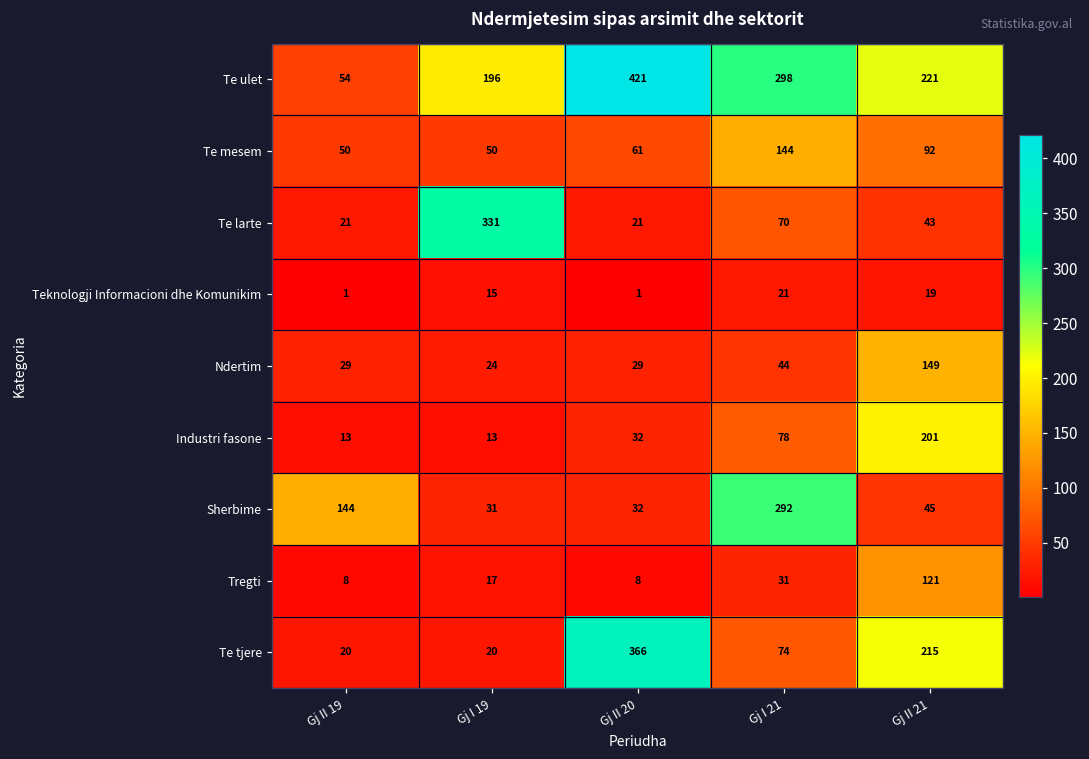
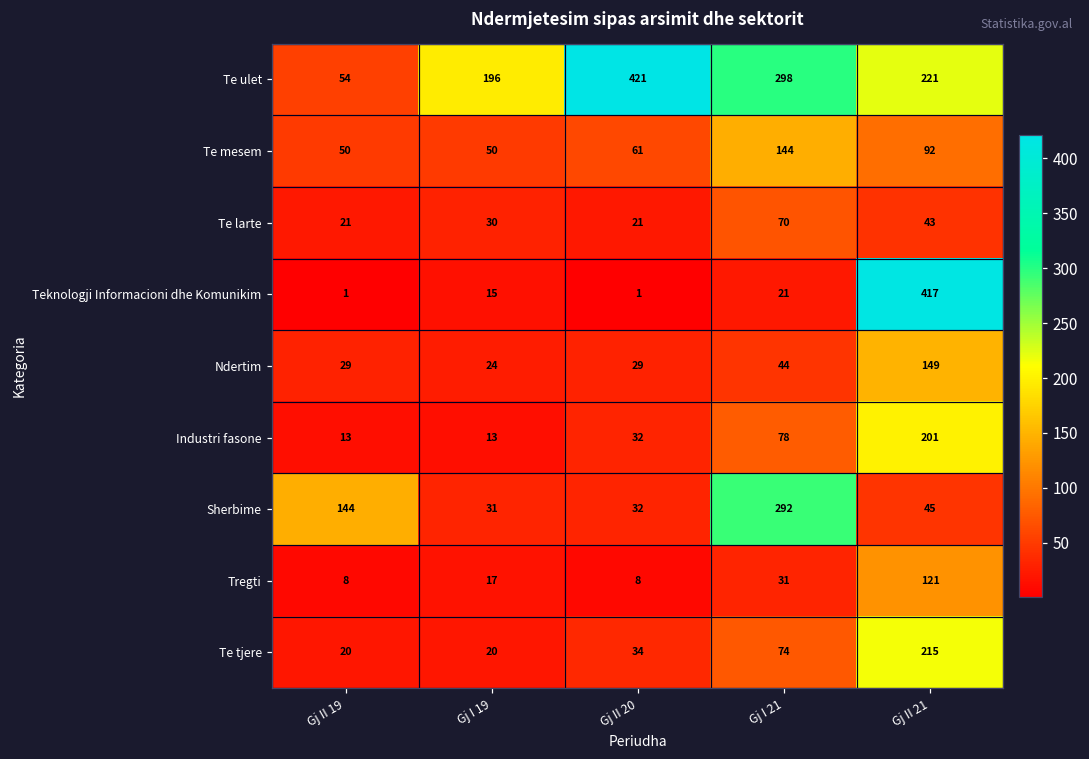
  {
    "Te ulet": {
      "Gj II 19": 54,
      "Gj I 19": 196,
      "Gj II 20": 421,
      "Gj I 21": 298,
      "Gj II 21": 221
    },
    "Te mesem": {
      "Gj II 19": 50,
      "Gj I 19": 50,
      "Gj II 20": 61,
      "Gj I 21": 144,
      "Gj II 21": 92
    },
    "Te larte": {
      "Gj II 19": 21,
-     "Gj I 19": 331,
+     "Gj I 19": 30,
      "Gj II 20": 21,
      "Gj I 21": 70,
      "Gj II 21": 43
    },
    "Teknologji Informacioni dhe Komunikim": {
      "Gj II 19": 1,
      "Gj I 19": 15,
      "Gj II 20": 1,
      "Gj I 21": 21,
-     "Gj II 21": 19
+     "Gj II 21": 417
    },
    "Ndertim": {
      "Gj II 19": 29,
      "Gj I 19": 24,
      "Gj II 20": 29,
      "Gj I 21": 44,
      "Gj II 21": 149
    },
    "Industri fasone": {
      "Gj II 19": 13,
      "Gj I 19": 13,
      "Gj II 20": 32,
      "Gj I 21": 78,
      "Gj II 21": 201
    },
    "Sherbime": {
      "Gj II 19": 144,
      "Gj I 19": 31,
      "Gj II 20": 32,
      "Gj I 21": 292,
      "Gj II 21": 45
    },
    "Tregti": {
      "Gj II 19": 8,
      "Gj I 19": 17,
      "Gj II 20": 8,
      "Gj I 21": 31,
      "Gj II 21": 121
    },
    "Te tjere": {
      "Gj II 19": 20,
      "Gj I 19": 20,
-     "Gj II 20": 366,
+     "Gj II 20": 34,
      "Gj I 21": 74,
      "Gj II 21": 215
    }
  }
